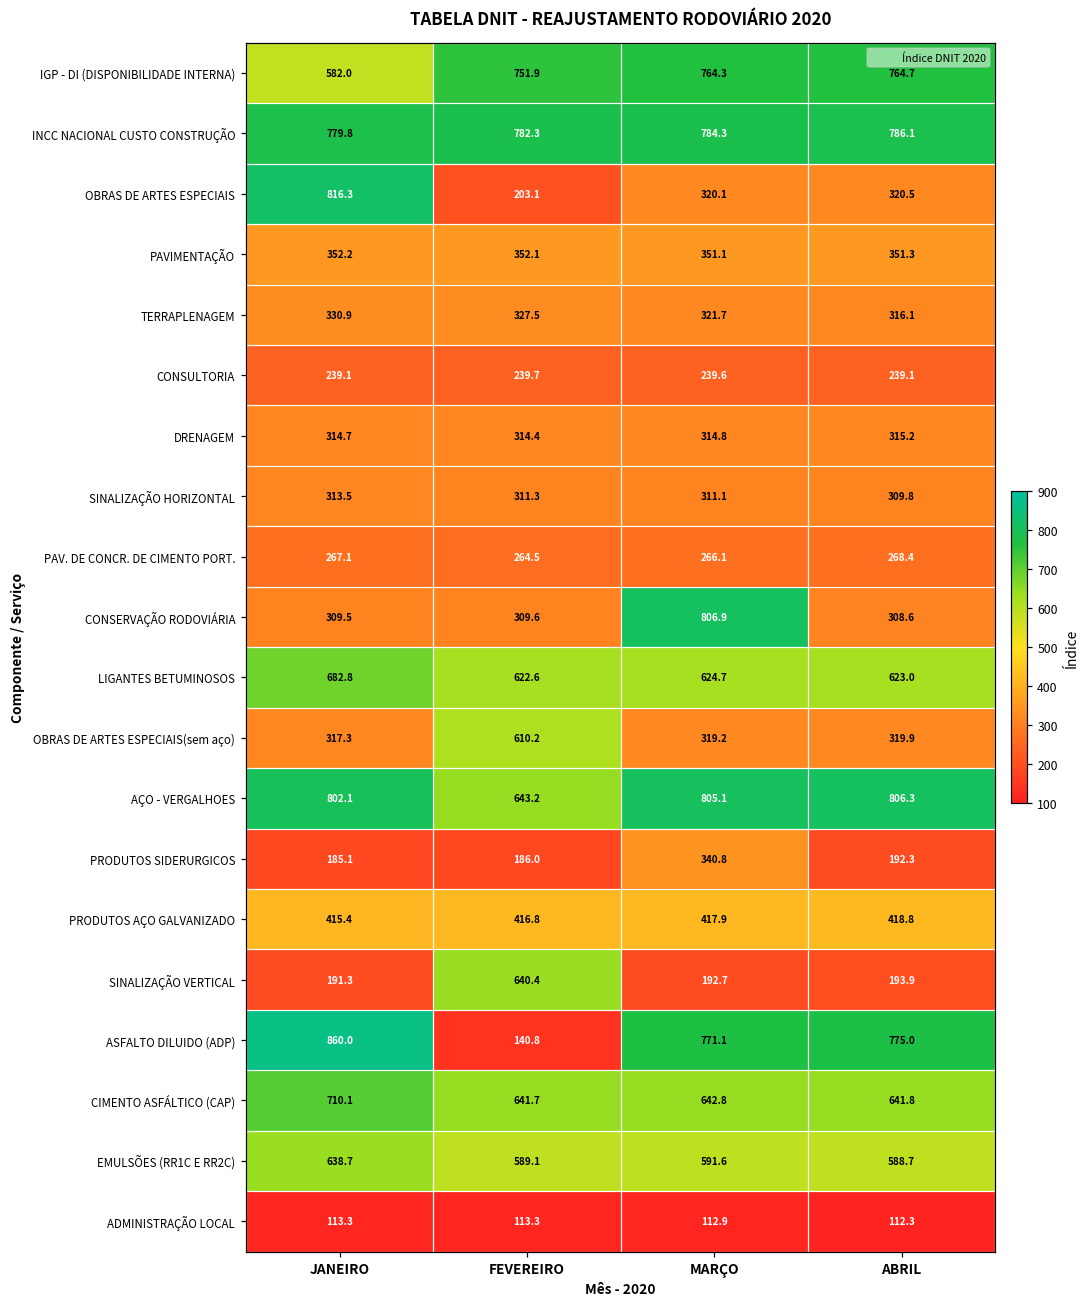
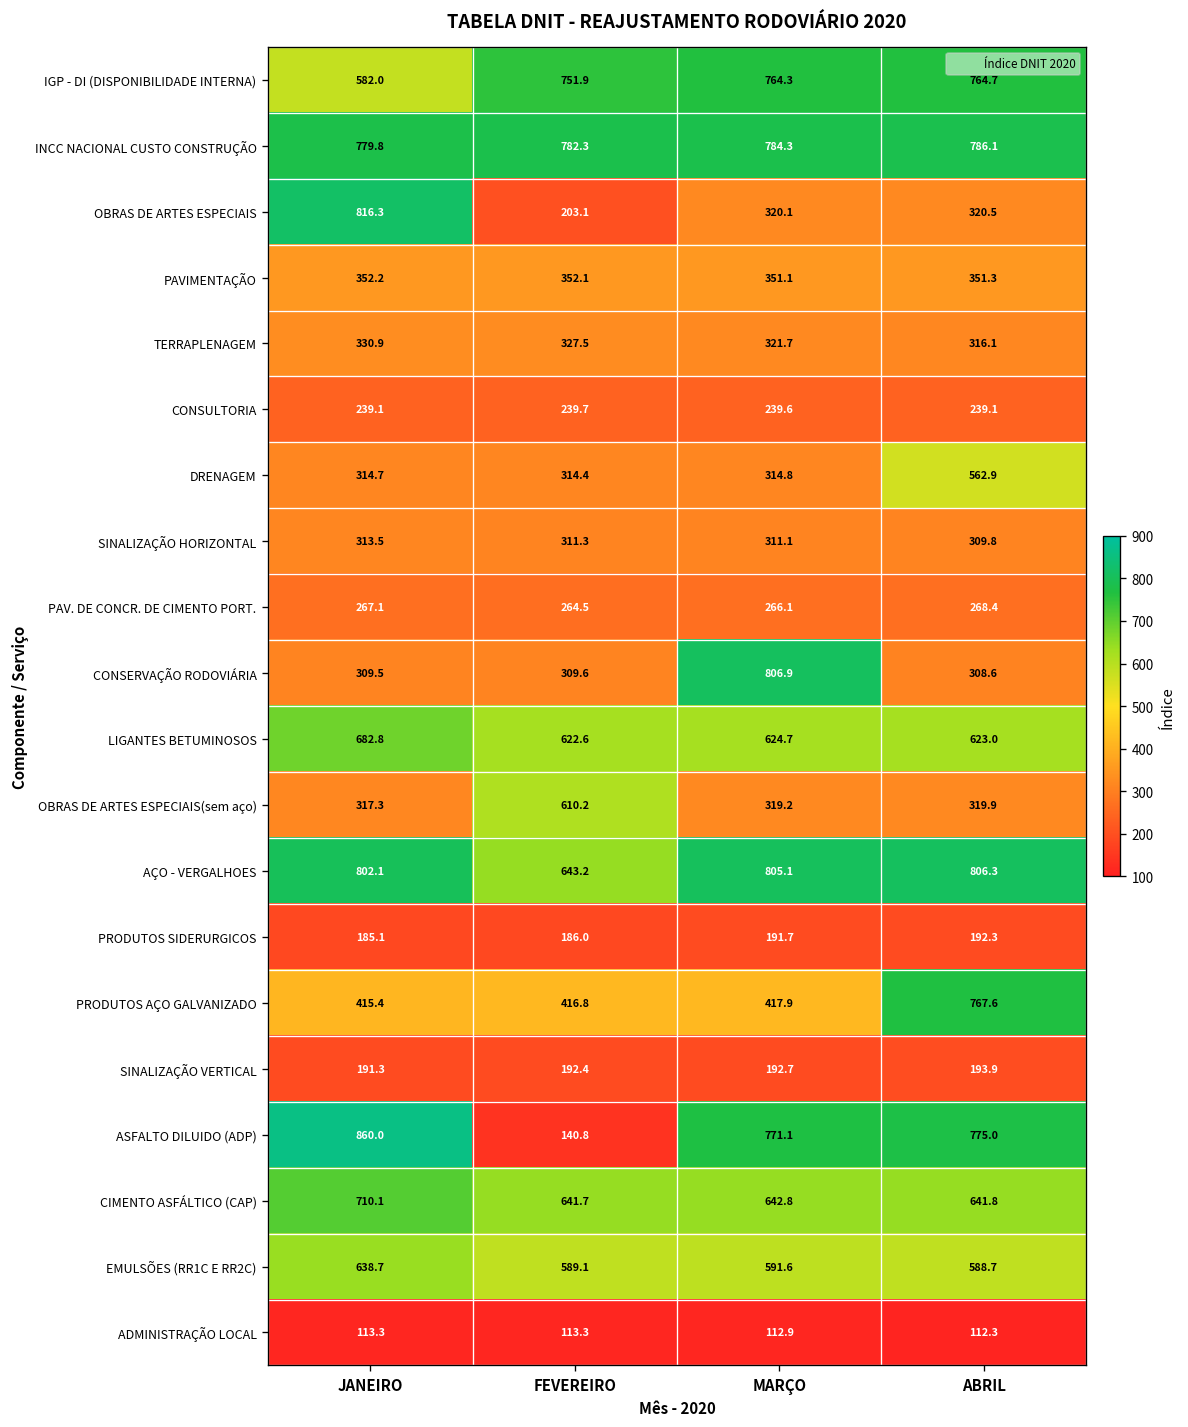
  {
    "IGP - DI (DISPONIBILIDADE INTERNA)": {
      "JANEIRO": 582.0,
      "FEVEREIRO": 751.9,
      "MARÇO": 764.3
    },
    "INCC NACIONAL CUSTO CONSTRUÇÃO": {
      "JANEIRO": 779.8,
      "FEVEREIRO": 782.3,
      "MARÇO": 784.3,
      "ABRIL": 786.1
    },
    "OBRAS DE ARTES ESPECIAIS": {
      "JANEIRO": 816.3,
      "FEVEREIRO": 203.1,
      "MARÇO": 320.1,
      "ABRIL": 320.5
    },
    "PAVIMENTAÇÃO": {
      "JANEIRO": 352.2,
      "FEVEREIRO": 352.1,
      "MARÇO": 351.1,
      "ABRIL": 351.3
    },
    "TERRAPLENAGEM": {
      "JANEIRO": 330.9,
      "FEVEREIRO": 327.5,
      "MARÇO": 321.7,
      "ABRIL": 316.1
    },
    "CONSULTORIA": {
      "JANEIRO": 239.1,
      "FEVEREIRO": 239.7,
      "MARÇO": 239.6,
      "ABRIL": 239.1
    },
    "DRENAGEM": {
      "JANEIRO": 314.7,
      "FEVEREIRO": 314.4,
      "MARÇO": 314.8,
-     "ABRIL": 315.2
+     "ABRIL": 562.9
    },
    "SINALIZAÇÃO HORIZONTAL": {
      "JANEIRO": 313.5,
      "FEVEREIRO": 311.3,
      "MARÇO": 311.1,
      "ABRIL": 309.8
    },
    "PAV. DE CONCR. DE CIMENTO PORT.": {
      "JANEIRO": 267.1,
      "FEVEREIRO": 264.5,
      "MARÇO": 266.1,
      "ABRIL": 268.4
    },
    "CONSERVAÇÃO RODOVIÁRIA": {
      "JANEIRO": 309.5,
      "FEVEREIRO": 309.6,
      "MARÇO": 806.9,
      "ABRIL": 308.6
    },
    "LIGANTES BETUMINOSOS": {
      "JANEIRO": 682.8,
      "FEVEREIRO": 622.6,
      "MARÇO": 624.7,
      "ABRIL": 623.0
    },
    "OBRAS DE ARTES ESPECIAIS(sem aço)": {
      "JANEIRO": 317.3,
      "FEVEREIRO": 610.2,
      "MARÇO": 319.2,
      "ABRIL": 319.9
    },
    "AÇO - VERGALHOES": {
      "JANEIRO": 802.1,
      "FEVEREIRO": 643.2,
      "MARÇO": 805.1,
      "ABRIL": 806.3
    },
    "PRODUTOS SIDERURGICOS": {
      "JANEIRO": 185.1,
      "FEVEREIRO": 186.0,
-     "MARÇO": 340.8,
+     "MARÇO": 191.7,
      "ABRIL": 192.3
    },
    "PRODUTOS AÇO GALVANIZADO": {
      "JANEIRO": 415.4,
      "FEVEREIRO": 416.8,
      "MARÇO": 417.9,
-     "ABRIL": 418.8
+     "ABRIL": 767.6
    },
    "SINALIZAÇÃO VERTICAL": {
      "JANEIRO": 191.3,
-     "FEVEREIRO": 640.4,
+     "FEVEREIRO": 192.4,
      "MARÇO": 192.7,
      "ABRIL": 193.9
    },
    "ASFALTO DILUIDO (ADP)": {
      "JANEIRO": 860.0,
      "FEVEREIRO": 140.8,
      "MARÇO": 771.1,
      "ABRIL": 775.0
    },
    "CIMENTO ASFÁLTICO (CAP)": {
      "JANEIRO": 710.1,
      "FEVEREIRO": 641.7,
      "MARÇO": 642.8,
      "ABRIL": 641.8
    },
    "EMULSÕES (RR1C E RR2C)": {
      "JANEIRO": 638.7,
      "FEVEREIRO": 589.1,
      "MARÇO": 591.6,
      "ABRIL": 588.7
    },
    "ADMINISTRAÇÃO LOCAL": {
      "JANEIRO": 113.3,
      "FEVEREIRO": 113.3,
      "MARÇO": 112.9,
      "ABRIL": 112.3
    }
  }
